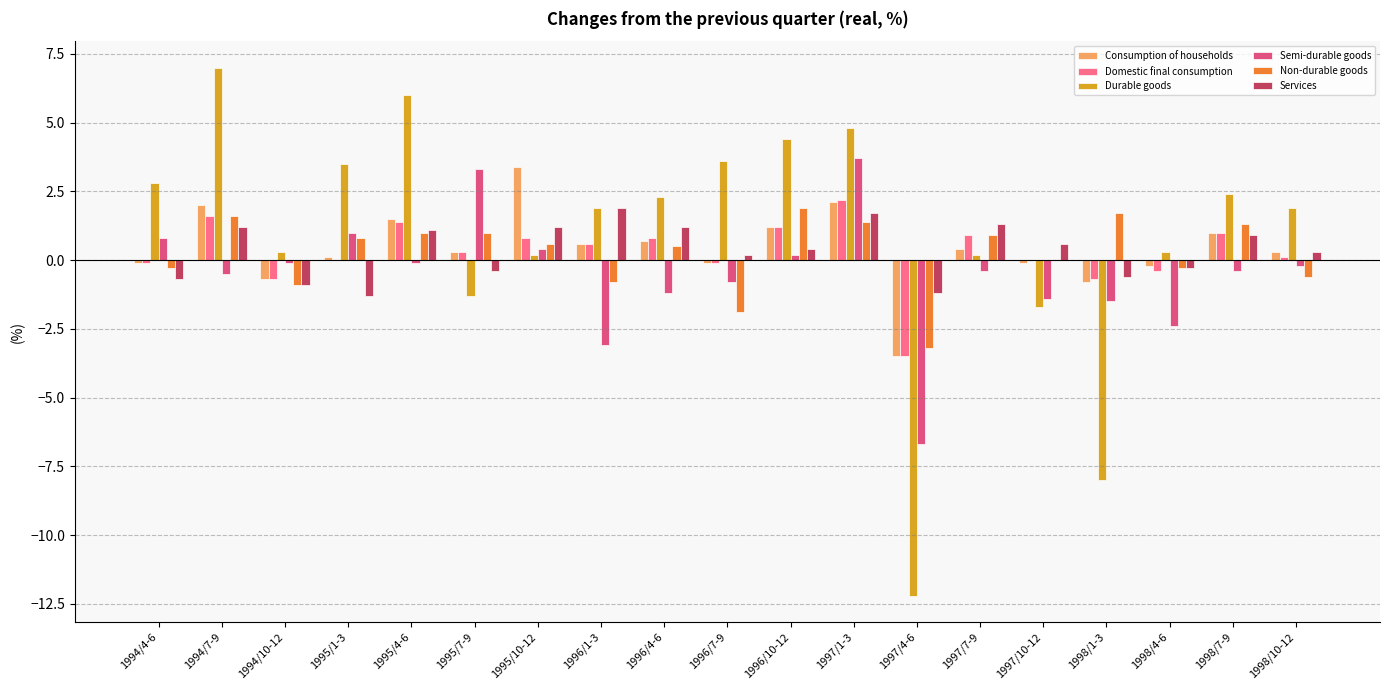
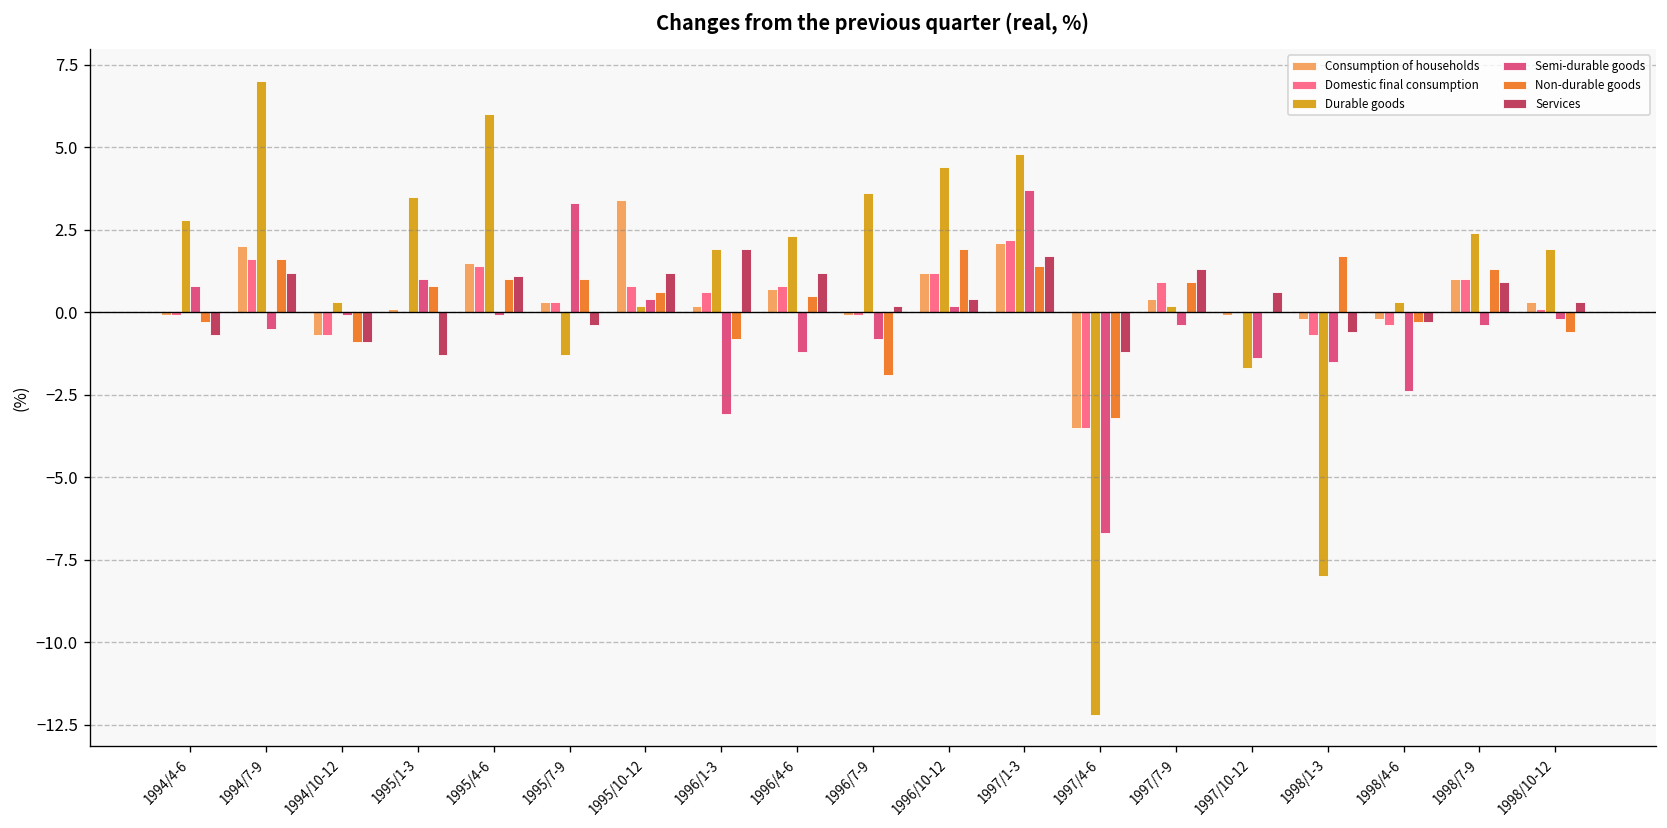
  {
    "Consumption of households": {
      "1994/4-6": -0.1,
      "1994/7-9": 2.0,
      "1994/10-12": -0.7,
      "1995/1-3": 0.1,
      "1995/4-6": 1.5,
      "1995/7-9": 0.3,
      "1995/10-12": 3.4,
-     "1996/1-3": 0.6,
+     "1996/1-3": 0.2,
      "1996/4-6": 0.7,
      "1996/7-9": -0.1,
      "1996/10-12": 1.2,
      "1997/1-3": 2.1,
      "1997/4-6": -3.5,
      "1997/7-9": 0.4,
      "1997/10-12": -0.1,
-     "1998/1-3": -0.8,
+     "1998/1-3": -0.2,
      "1998/4-6": -0.2,
      "1998/7-9": 1.0,
      "1998/10-12": 0.3
    }
  }
